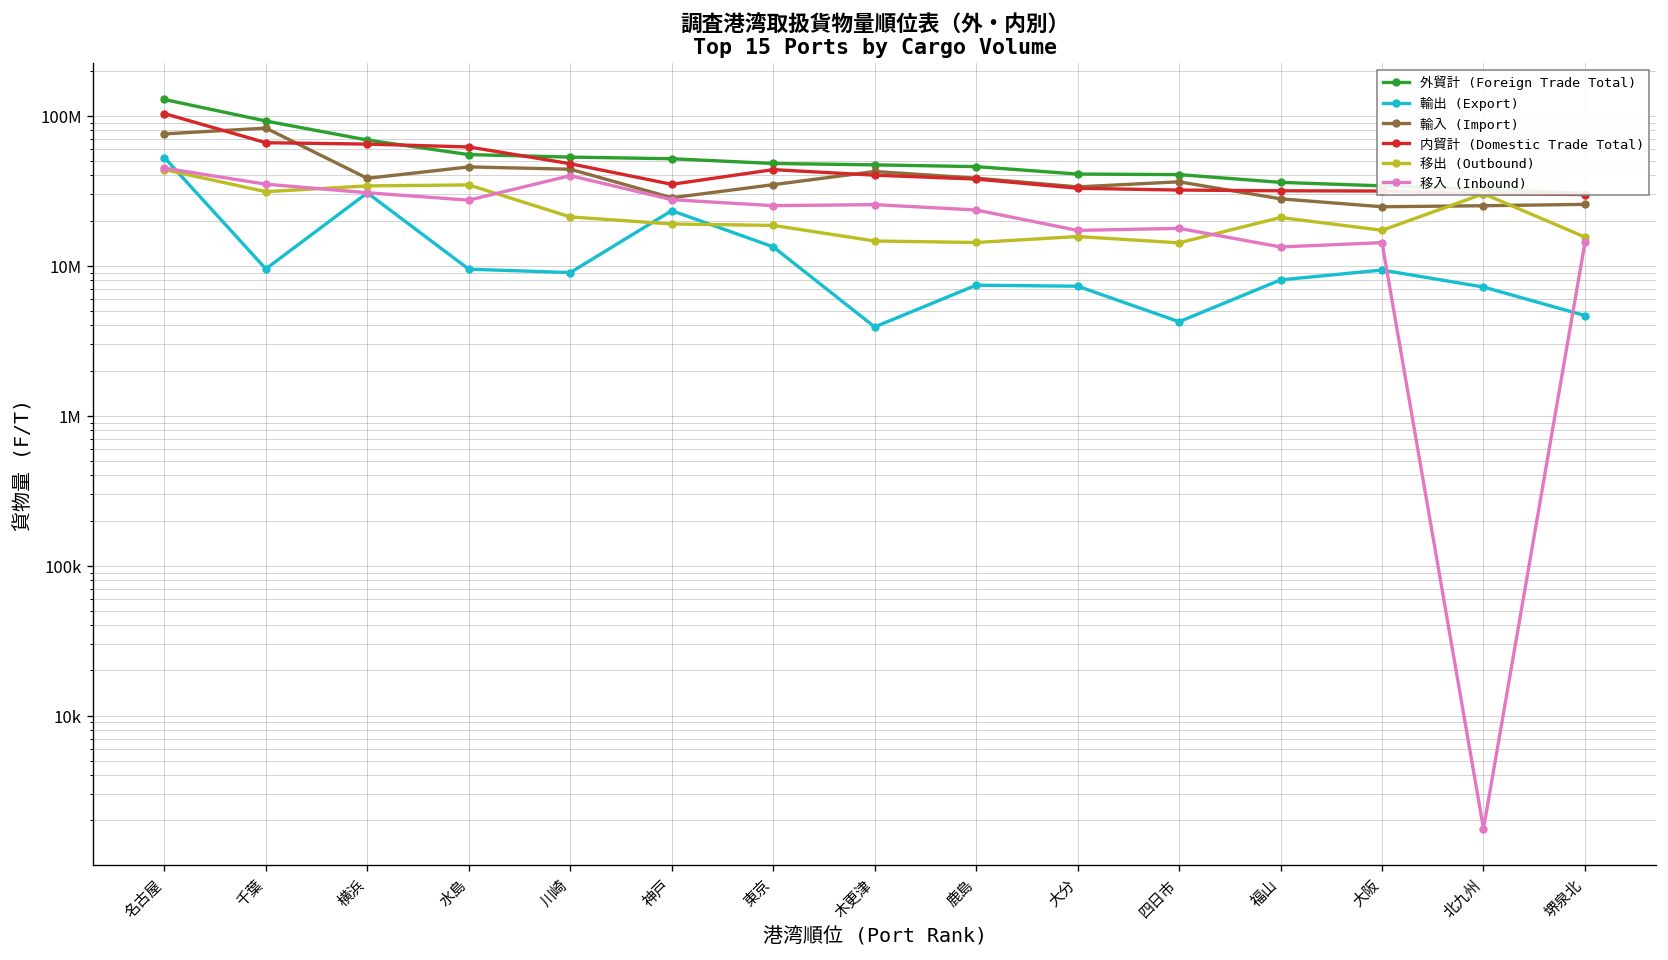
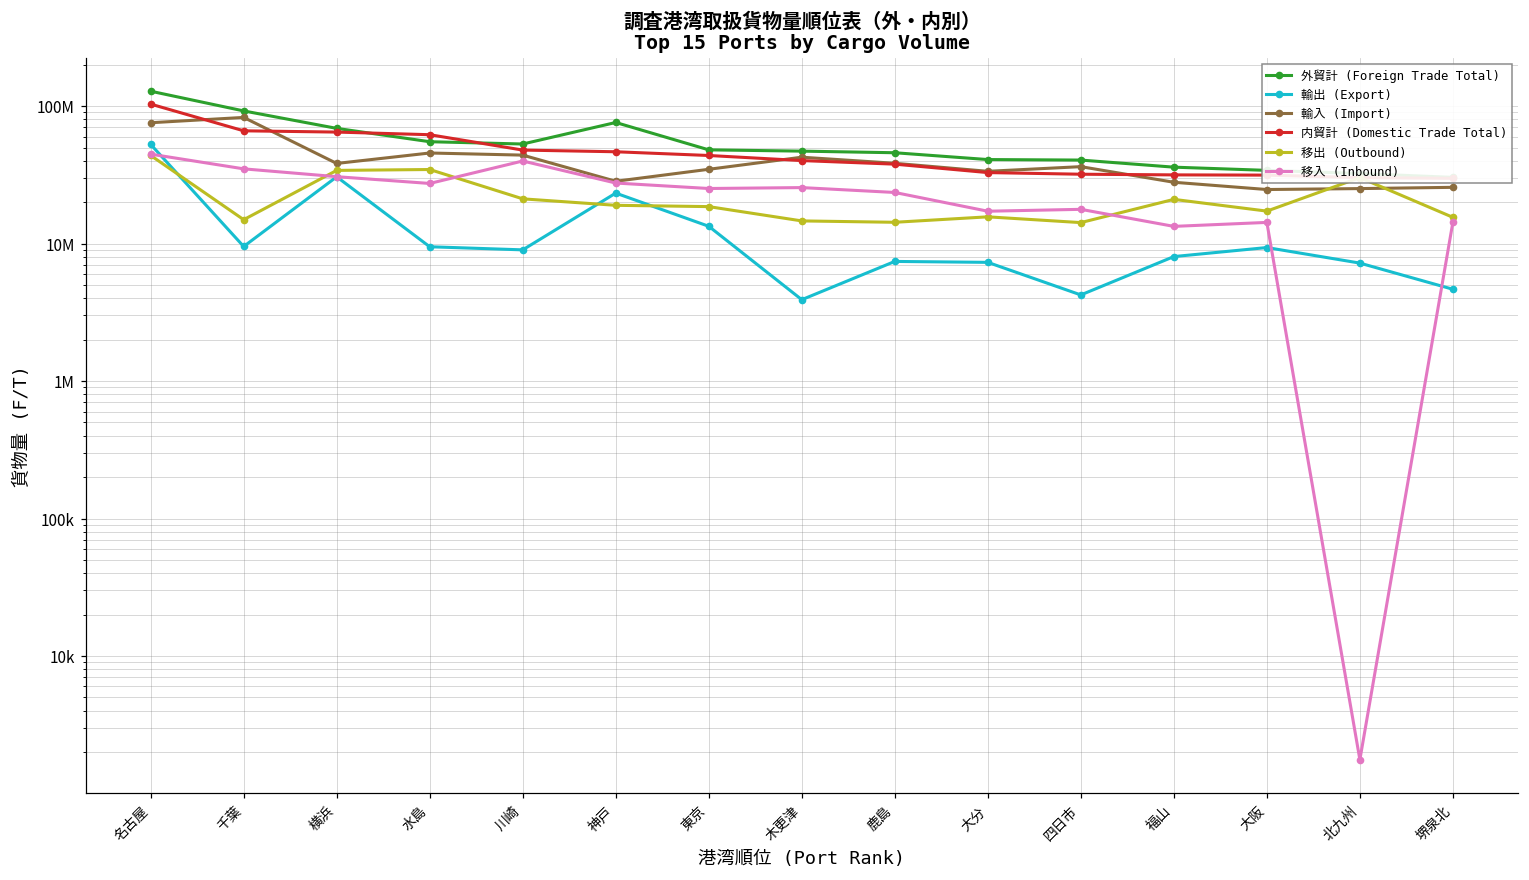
  {
    "外貿計 (Foreign Trade Total)": {
      "名古屋": 130000000,
      "千葉": 90000000,
      "横浜": 70000000,
      "水島": 60000000,
      "川崎": 53000000,
-     "神戸": 52000000,
+     "神戸": 80000000,
      "東京": 48000000,
      "木更津": 47000000,
      "鹿島": 46000000,
      "大分": 41000000,
      "四日市": 41000000,
      "福山": 36000000
    },
    "輸出 (Export)": {
      "名古屋": 53000000,
      "千葉": 10000000,
      "水島": 9000000,
      "川崎": 9000000,
      "神戸": 23000000,
      "東京": 13000000,
      "木更津": 3900000,
      "鹿島": 7000000,
      "大分": 7000000,
      "四日市": 4200000,
      "福山": 8000000,
      "大阪": 9000000,
      "北九州": 7000000,
      "堺泉北": 4700000
    },
    "輸入 (Import)": {
      "名古屋": 80000000,
      "千葉": 80000000,
      "横浜": 38000000,
      "水島": 46000000,
      "川崎": 44000000,
      "東京": 35000000,
      "木更津": 43000000,
      "四日市": 36000000,
      "福山": 28000000,
      "大阪": 25000000,
      "北九州": 25000000,
      "堺泉北": 26000000
    },
    "内貿計 (Domestic Trade Total)": {
      "名古屋": 100000000,
      "千葉": 70000000,
      "横浜": 60000000,
      "水島": 60000000,
      "川崎": 48000000,
-     "神戸": 35000000,
+     "神戸": 47000000,
      "東京": 44000000,
      "木更津": 40000000,
      "四日市": 32000000,
      "福山": 32000000
    },
    "移出 (Outbound)": {
-     "千葉": 31000000,
+     "千葉": 15000000,
      "横浜": 34000000,
      "水島": 35000000,
      "川崎": 21000000,
      "神戸": 19000000,
      "東京": 19000000,
      "木更津": 15000000,
      "鹿島": 14000000,
      "大分": 16000000,
      "四日市": 14000000,
      "福山": 21000000,
      "大阪": 17000000,
      "堺泉北": 16000000
    },
    "移入 (Inbound)": {
      "千葉": 35000000,
      "水島": 27000000,
      "川崎": 40000000,
      "東京": 25000000,
      "木更津": 26000000,
      "鹿島": 24000000,
      "大分": 17000000,
      "四日市": 18000000,
      "福山": 13000000,
      "大阪": 14000000,
      "北九州": 1800,
      "堺泉北": 14000000
    }
  }
